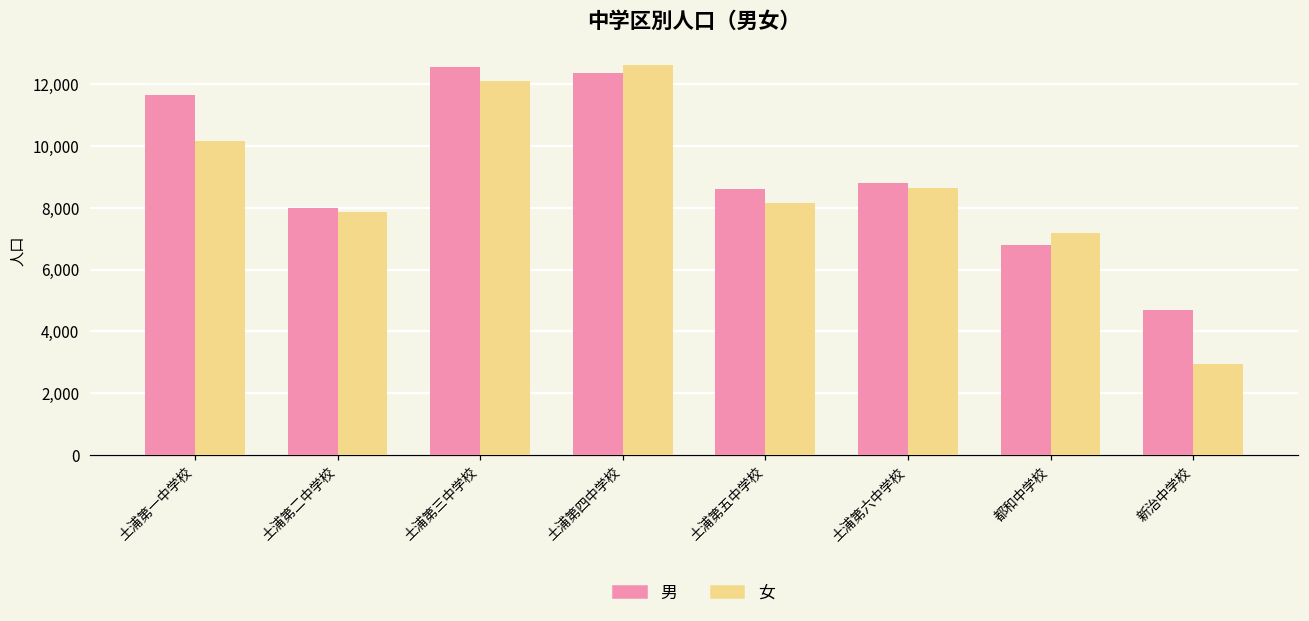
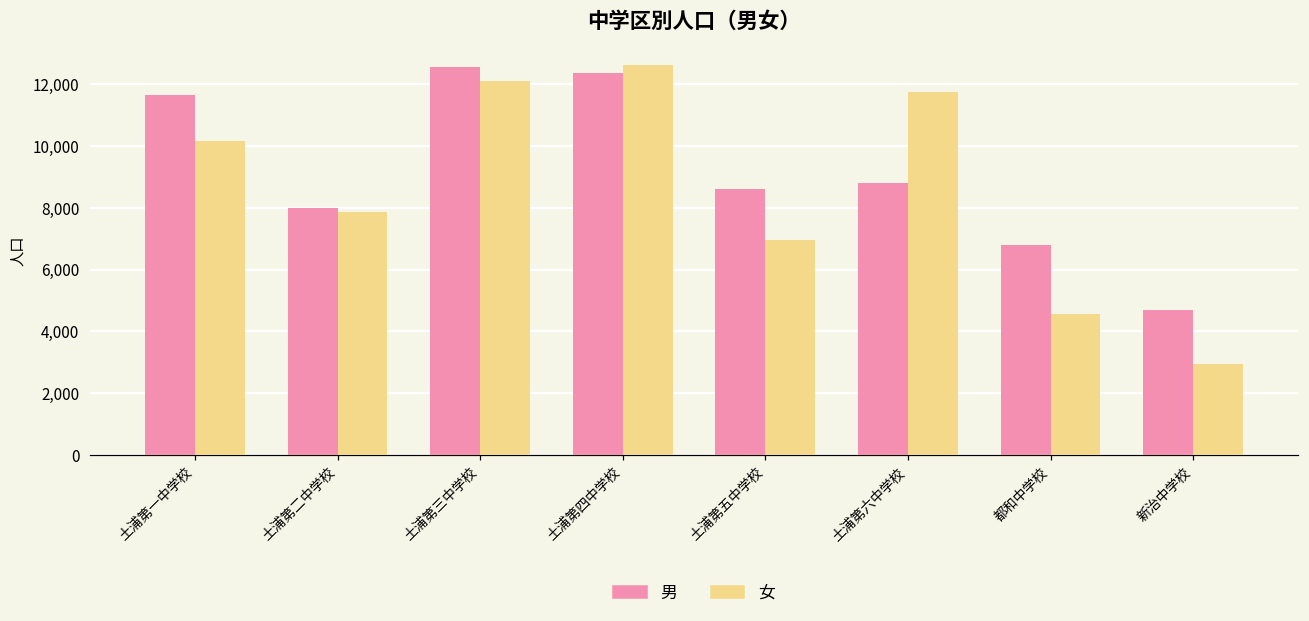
  {
    "男": {
      "土浦第一中学校": "11,700",
      "土浦第二中学校": "8,000",
      "土浦第三中学校": "12,600",
      "土浦第四中学校": "12,400",
      "土浦第五中学校": "8,600",
      "土浦第六中学校": "8,800",
      "都和中学校": "6,800",
      "新治中学校": "4,700"
    },
    "女": {
      "土浦第一中学校": "10,200",
      "土浦第二中学校": "7,900",
      "土浦第三中学校": "12,100",
      "土浦第四中学校": "12,600",
-     "土浦第五中学校": "8,200",
-     "土浦第六中学校": "8,700",
-     "都和中学校": "7,200",
+     "土浦第五中学校": "7,000",
+     "土浦第六中学校": "11,800",
+     "都和中学校": "4,600",
      "新治中学校": "2,900"
    }
  }
